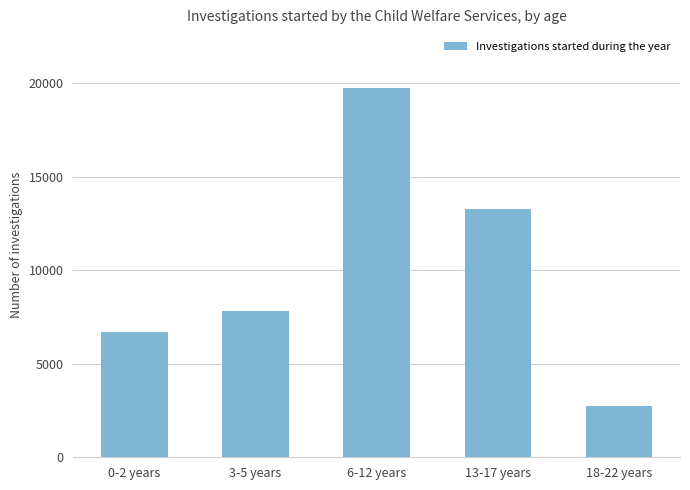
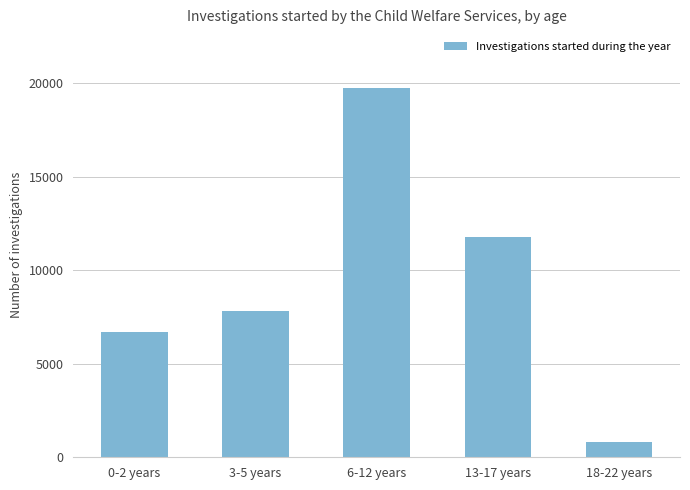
  {
    "0-2 years": 6700,
    "3-5 years": 7800,
    "6-12 years": 19800,
-   "13-17 years": 13300,
-   "18-22 years": 2800
+   "13-17 years": 11800,
+   "18-22 years": 800
  }
